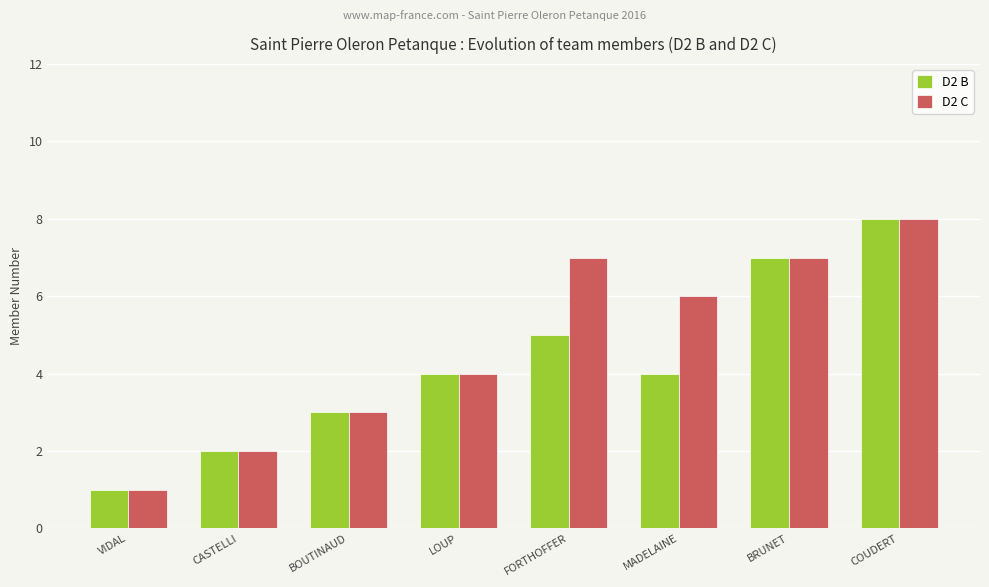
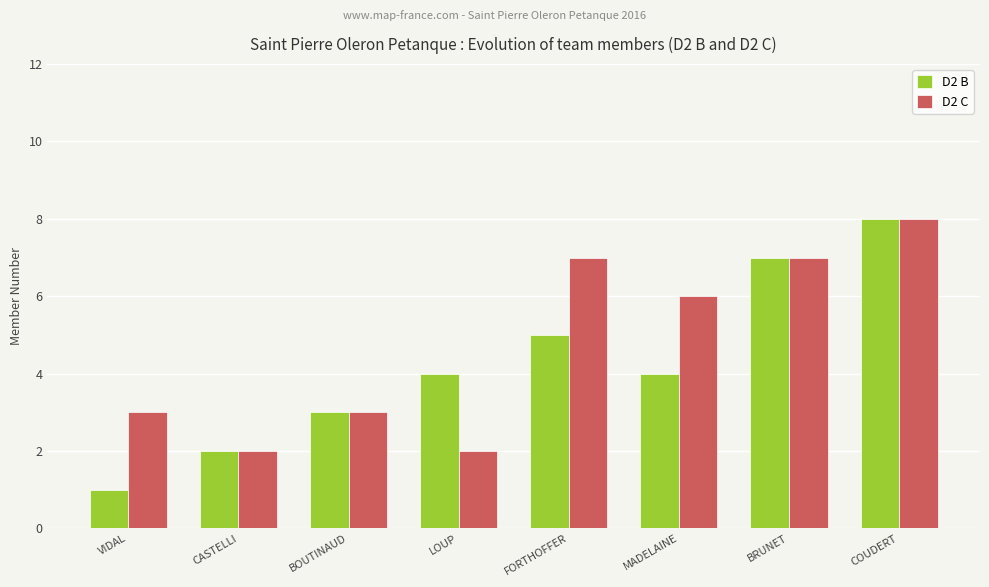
  {
    "D2 B": {
      "VIDAL": 1,
      "CASTELLI": 2,
      "BOUTINAUD": 3,
      "LOUP": 4,
      "FORTHOFFER": 5,
      "MADELAINE": 4,
      "BRUNET": 7,
      "COUDERT": 8
    },
    "D2 C": {
-     "VIDAL": 1,
+     "VIDAL": 3,
      "CASTELLI": 2,
      "BOUTINAUD": 3,
-     "LOUP": 4,
+     "LOUP": 2,
      "FORTHOFFER": 7,
      "MADELAINE": 6,
      "BRUNET": 7,
      "COUDERT": 8
    }
  }
